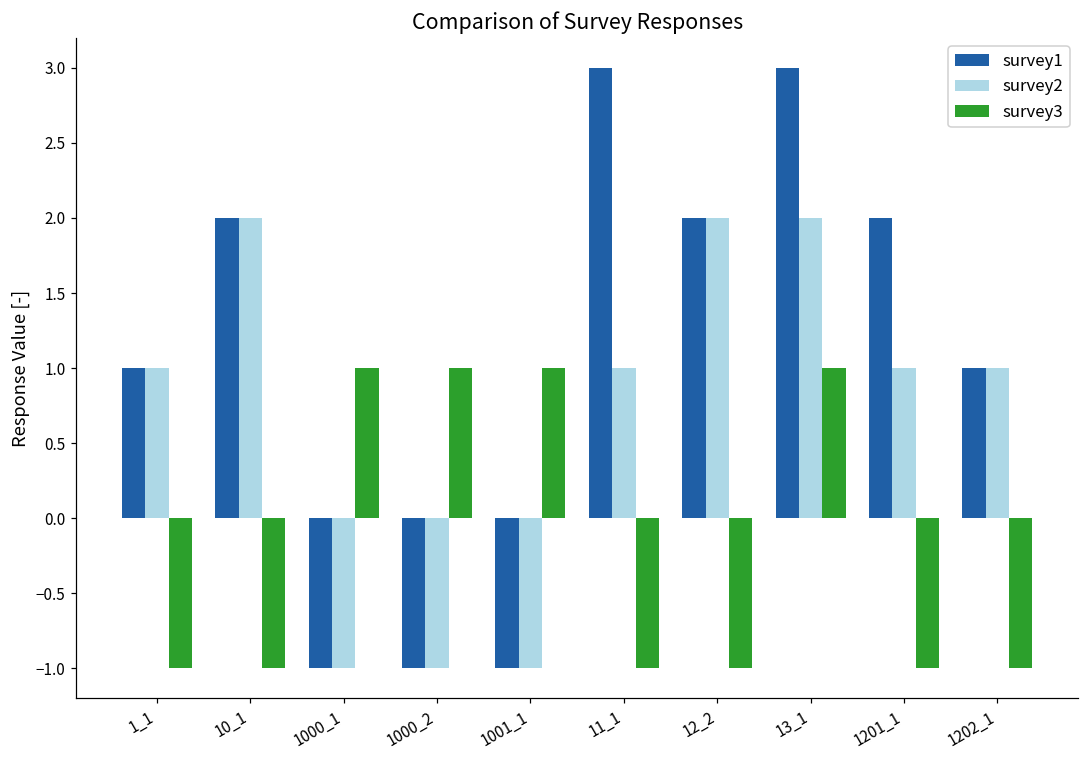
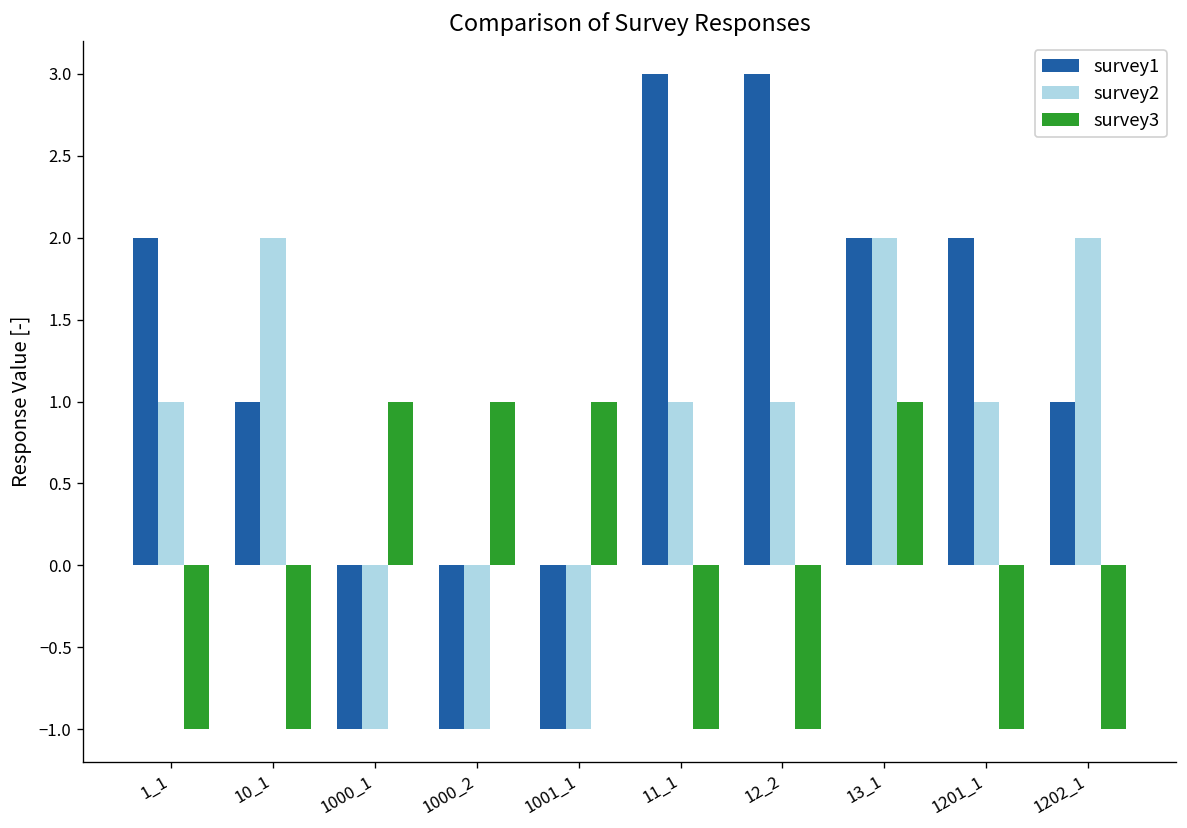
  {
    "survey1": {
-     "1_1": 1,
-     "10_1": 2,
+     "1_1": 2,
+     "10_1": 1,
      "1000_1": -1,
      "1000_2": -1,
      "1001_1": -1,
      "11_1": 3,
-     "12_2": 2,
-     "13_1": 3,
+     "12_2": 3,
+     "13_1": 2,
      "1201_1": 2,
      "1202_1": 1
    },
    "survey2": {
      "1_1": 1,
      "10_1": 2,
      "1000_1": -1,
      "1000_2": -1,
      "1001_1": -1,
      "11_1": 1,
-     "12_2": 2,
+     "12_2": 1,
      "13_1": 2,
      "1201_1": 1,
-     "1202_1": 1
+     "1202_1": 2
    },
    "survey3": {
      "1_1": -1,
      "10_1": -1,
      "1000_1": 1,
      "1000_2": 1,
      "1001_1": 1,
      "11_1": -1,
      "12_2": -1,
      "13_1": 1,
      "1201_1": -1,
      "1202_1": -1
    }
  }
